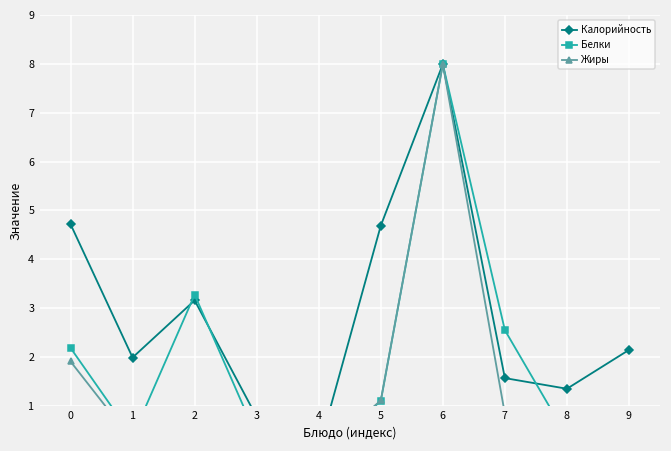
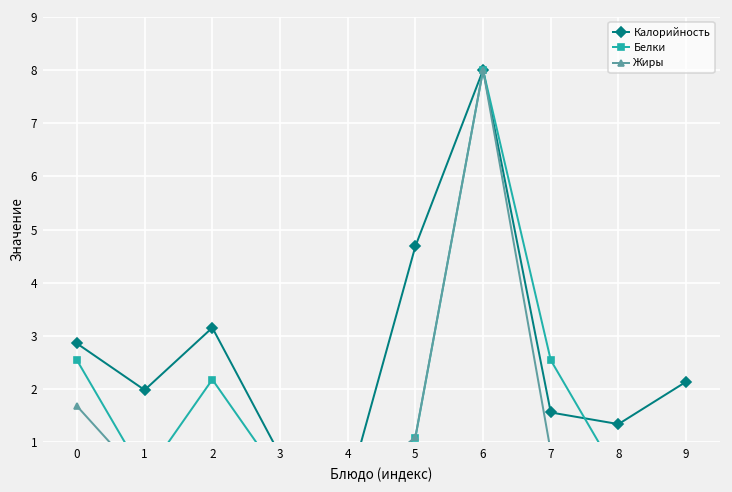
  {
    "Калорийность": {
-     "0": 4.7,
+     "0": 2.9,
      "1": 2.0,
      "2": 3.2,
      "5": 4.7,
      "7": 1.6,
      "8": 1.3,
      "9": 2.1
    },
    "Белки": {
-     "0": 2.2,
-     "2": 3.3,
+     "0": 2.5,
+     "2": 2.2,
      "7": 2.5
    },
    "Жиры": {
-     "0": 1.9
+     "0": 1.7
    }
  }
